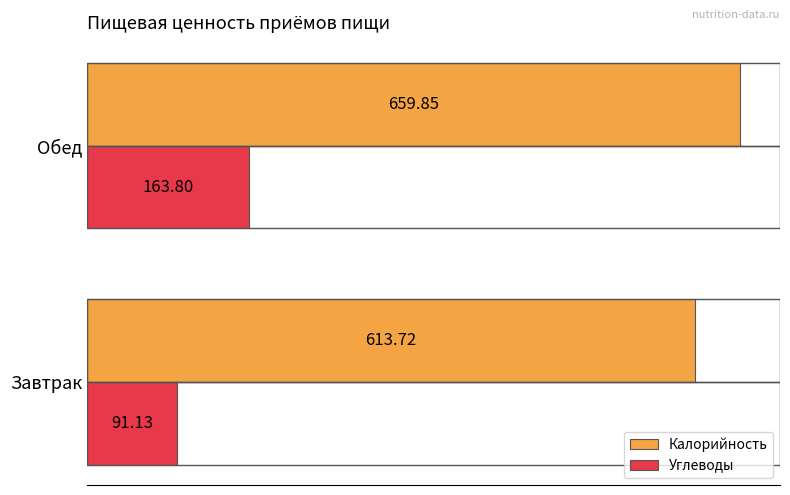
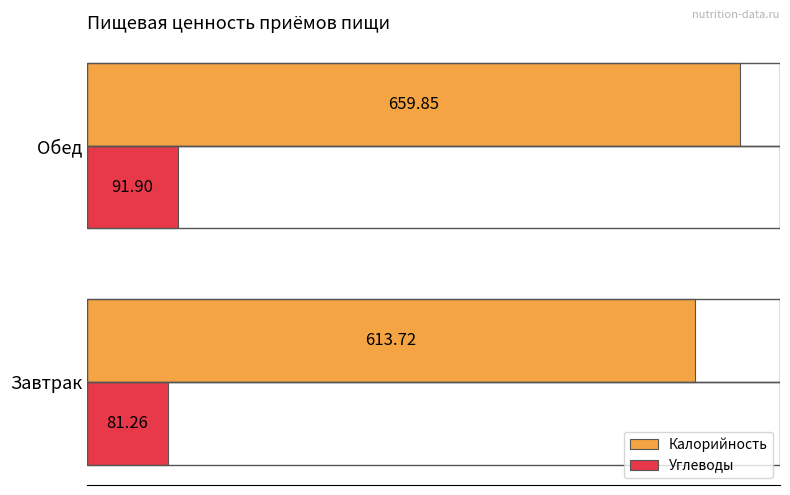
  {
    "Калорийность": {
      "Обед": 659.85,
      "Завтрак": 613.72
    },
    "Углеводы": {
-     "Обед": 163.80,
-     "Завтрак": 91.13
+     "Обед": 91.90,
+     "Завтрак": 81.26
    }
  }
